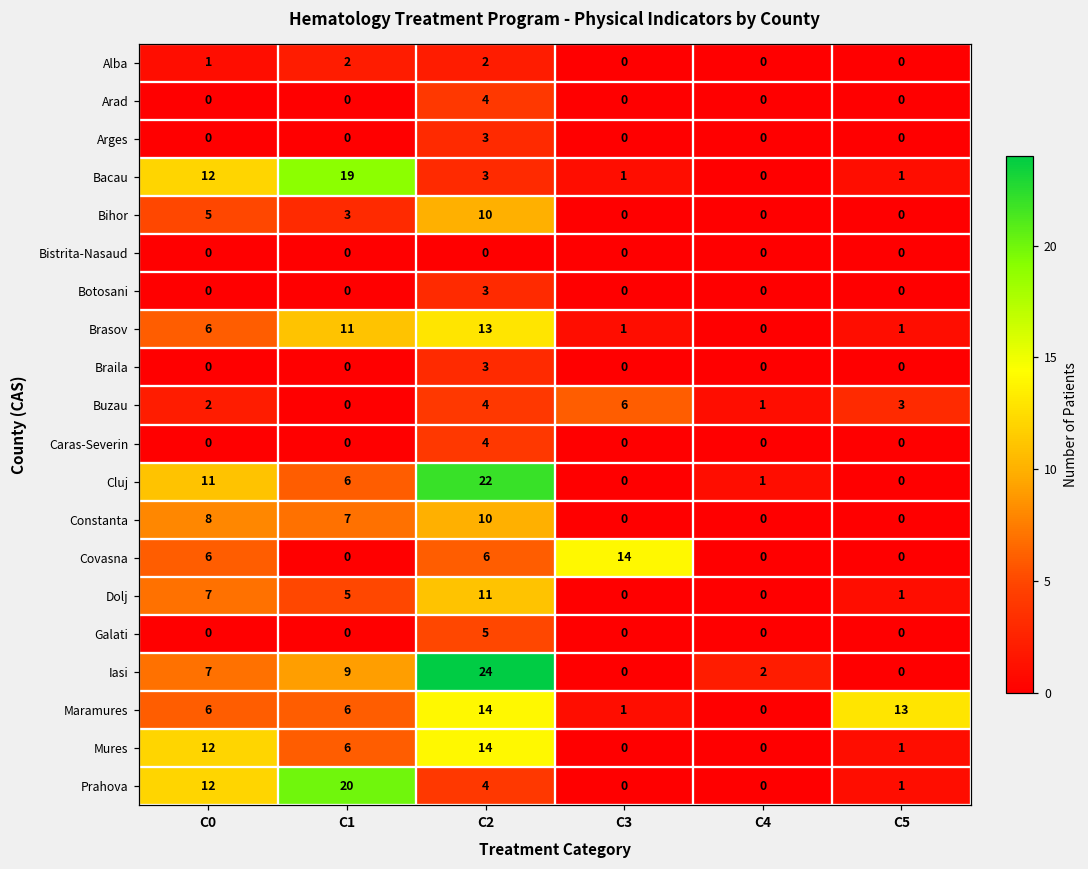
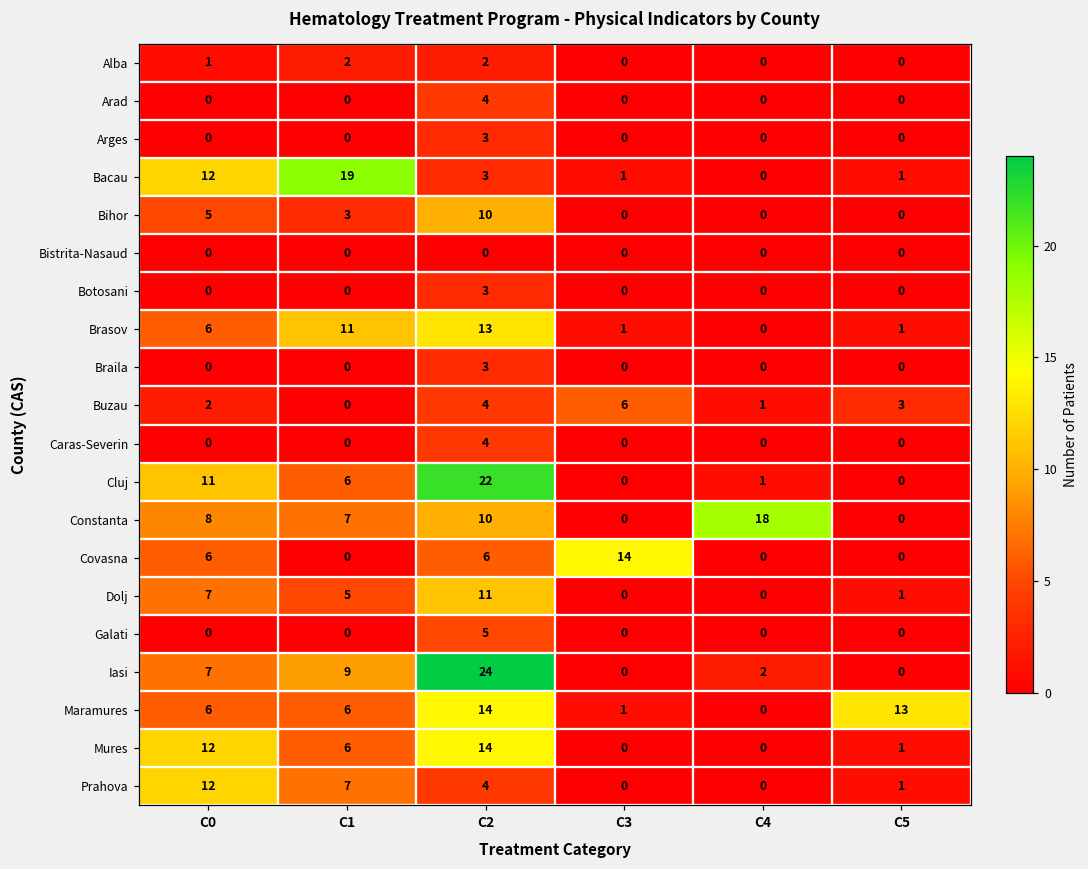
  {
    "Alba": {
      "C0": 1,
      "C1": 2,
      "C2": 2,
      "C3": 0,
      "C4": 0,
      "C5": 0
    },
    "Arad": {
      "C0": 0,
      "C1": 0,
      "C2": 4,
      "C3": 0,
      "C4": 0,
      "C5": 0
    },
    "Arges": {
      "C0": 0,
      "C1": 0,
      "C2": 3,
      "C3": 0,
      "C4": 0,
      "C5": 0
    },
    "Bacau": {
      "C0": 12,
      "C1": 19,
      "C2": 3,
      "C3": 1,
      "C4": 0,
      "C5": 1
    },
    "Bihor": {
      "C0": 5,
      "C1": 3,
      "C2": 10,
      "C3": 0,
      "C4": 0,
      "C5": 0
    },
    "Bistrita-Nasaud": {
      "C0": 0,
      "C1": 0,
      "C2": 0,
      "C3": 0,
      "C4": 0,
      "C5": 0
    },
    "Botosani": {
      "C0": 0,
      "C1": 0,
      "C2": 3,
      "C3": 0,
      "C4": 0,
      "C5": 0
    },
    "Brasov": {
      "C0": 6,
      "C1": 11,
      "C2": 13,
      "C3": 1,
      "C4": 0,
      "C5": 1
    },
    "Braila": {
      "C0": 0,
      "C1": 0,
      "C2": 3,
      "C3": 0,
      "C4": 0,
      "C5": 0
    },
    "Buzau": {
      "C0": 2,
      "C1": 0,
      "C2": 4,
      "C3": 6,
      "C4": 1,
      "C5": 3
    },
    "Caras-Severin": {
      "C0": 0,
      "C1": 0,
      "C2": 4,
      "C3": 0,
      "C4": 0,
      "C5": 0
    },
    "Cluj": {
      "C0": 11,
      "C1": 6,
      "C2": 22,
      "C3": 0,
      "C4": 1,
      "C5": 0
    },
    "Constanta": {
      "C0": 8,
      "C1": 7,
      "C2": 10,
      "C3": 0,
-     "C4": 0,
+     "C4": 18,
      "C5": 0
    },
    "Covasna": {
      "C0": 6,
      "C1": 0,
      "C2": 6,
      "C3": 14,
      "C4": 0,
      "C5": 0
    },
    "Dolj": {
      "C0": 7,
      "C1": 5,
      "C2": 11,
      "C3": 0,
      "C4": 0,
      "C5": 1
    },
    "Galati": {
      "C0": 0,
      "C1": 0,
      "C2": 5,
      "C3": 0,
      "C4": 0,
      "C5": 0
    },
    "Iasi": {
      "C0": 7,
      "C1": 9,
      "C2": 24,
      "C3": 0,
      "C4": 2,
      "C5": 0
    },
    "Maramures": {
      "C0": 6,
      "C1": 6,
      "C2": 14,
      "C3": 1,
      "C4": 0,
      "C5": 13
    },
    "Mures": {
      "C0": 12,
      "C1": 6,
      "C2": 14,
      "C3": 0,
      "C4": 0,
      "C5": 1
    },
    "Prahova": {
      "C0": 12,
-     "C1": 20,
+     "C1": 7,
      "C2": 4,
      "C3": 0,
      "C4": 0,
      "C5": 1
    }
  }
